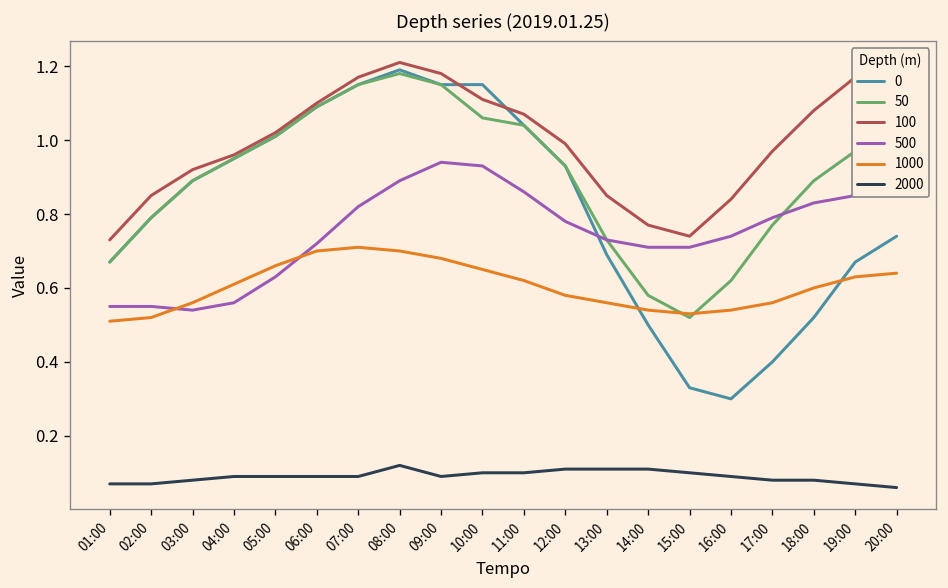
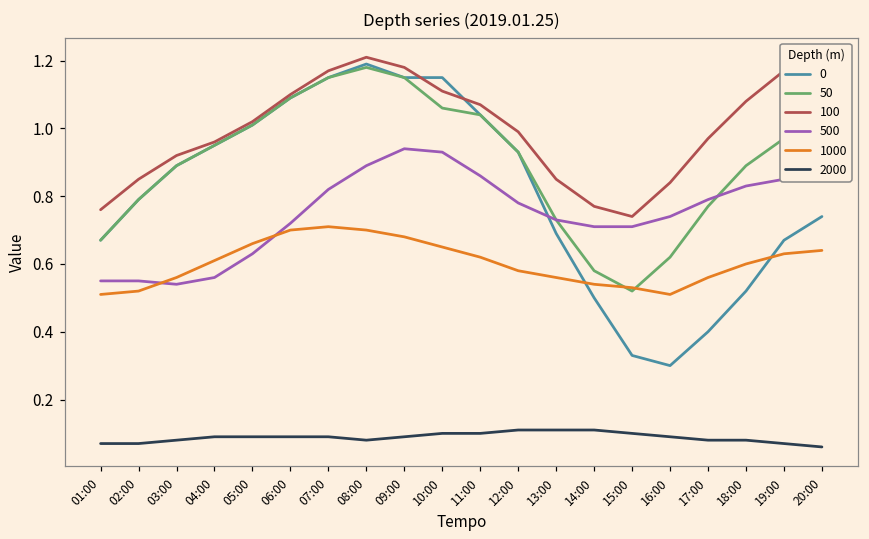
  {
    "0": {
      "08:00": 1.19,
      "10:00": 1.15,
      "13:00": 0.69,
      "14:00": 0.50,
      "15:00": 0.33,
      "16:00": 0.30,
      "17:00": 0.40,
      "18:00": 0.52,
      "19:00": 0.67,
      "20:00": 0.74
    },
    "50": {
      "08:00": 1.18,
      "10:00": 1.06,
      "14:00": 0.58,
      "15:00": 0.52,
      "16:00": 0.62,
      "17:00": 0.77,
      "18:00": 0.89
    },
    "100": {
-     "01:00": 0.73,
+     "01:00": 0.76,
      "02:00": 0.85,
      "03:00": 0.92,
      "04:00": 0.96,
      "05:00": 1.02,
      "06:00": 1.10,
      "07:00": 1.17,
      "08:00": 1.21,
      "09:00": 1.18,
      "10:00": 1.11,
      "11:00": 1.07,
      "12:00": 0.99,
      "13:00": 0.85,
      "14:00": 0.77,
      "15:00": 0.74,
      "16:00": 0.84,
      "17:00": 0.97,
      "18:00": 1.08
    },
    "500": {
      "01:00": 0.55,
      "02:00": 0.55,
      "03:00": 0.54,
      "04:00": 0.56,
      "05:00": 0.63,
      "06:00": 0.72,
      "07:00": 0.82,
      "08:00": 0.89,
      "09:00": 0.94,
      "10:00": 0.93,
      "11:00": 0.86,
      "12:00": 0.78,
      "14:00": 0.71,
      "15:00": 0.71,
      "16:00": 0.74,
      "17:00": 0.79,
      "18:00": 0.83,
      "19:00": 0.85,
      "20:00": 0.87
    },
    "1000": {
      "01:00": 0.51,
      "02:00": 0.52,
      "03:00": 0.56,
      "04:00": 0.61,
      "05:00": 0.66,
      "06:00": 0.70,
      "07:00": 0.71,
      "08:00": 0.70,
      "09:00": 0.68,
      "10:00": 0.65,
      "11:00": 0.62,
      "12:00": 0.58,
      "13:00": 0.56,
      "14:00": 0.54,
      "15:00": 0.53,
-     "16:00": 0.54,
+     "16:00": 0.51,
      "17:00": 0.56,
      "18:00": 0.60,
      "19:00": 0.63,
      "20:00": 0.64
    },
    "2000": {
      "01:00": 0.07,
      "02:00": 0.07,
      "03:00": 0.08,
      "04:00": 0.09,
      "05:00": 0.09,
      "06:00": 0.09,
      "07:00": 0.09,
-     "08:00": 0.12,
+     "08:00": 0.08,
      "09:00": 0.09,
      "10:00": 0.10,
      "11:00": 0.10,
      "12:00": 0.11,
      "13:00": 0.11,
      "14:00": 0.11,
      "15:00": 0.10,
      "16:00": 0.09,
      "17:00": 0.08,
      "18:00": 0.08,
      "19:00": 0.07,
      "20:00": 0.06
    }
  }
